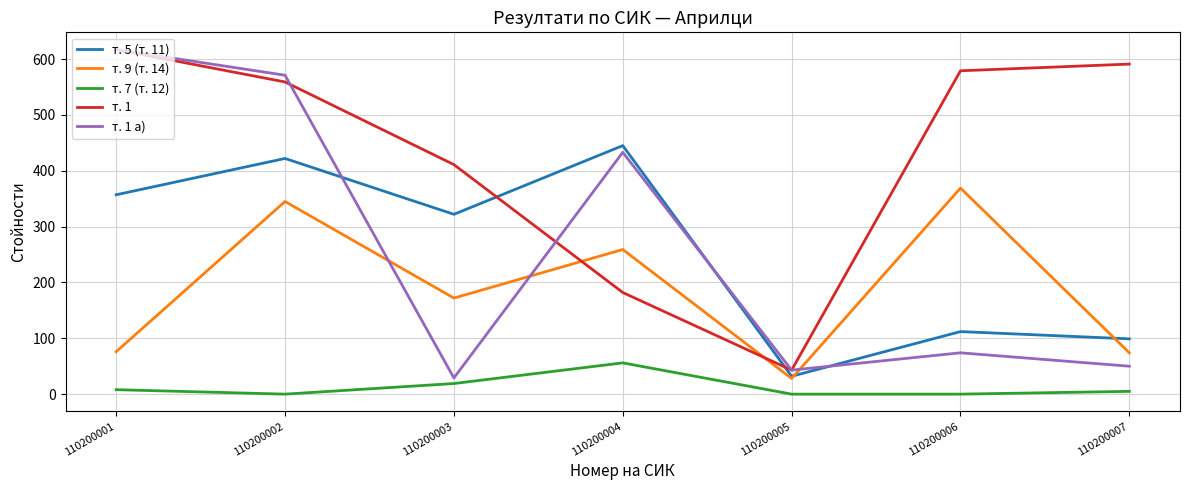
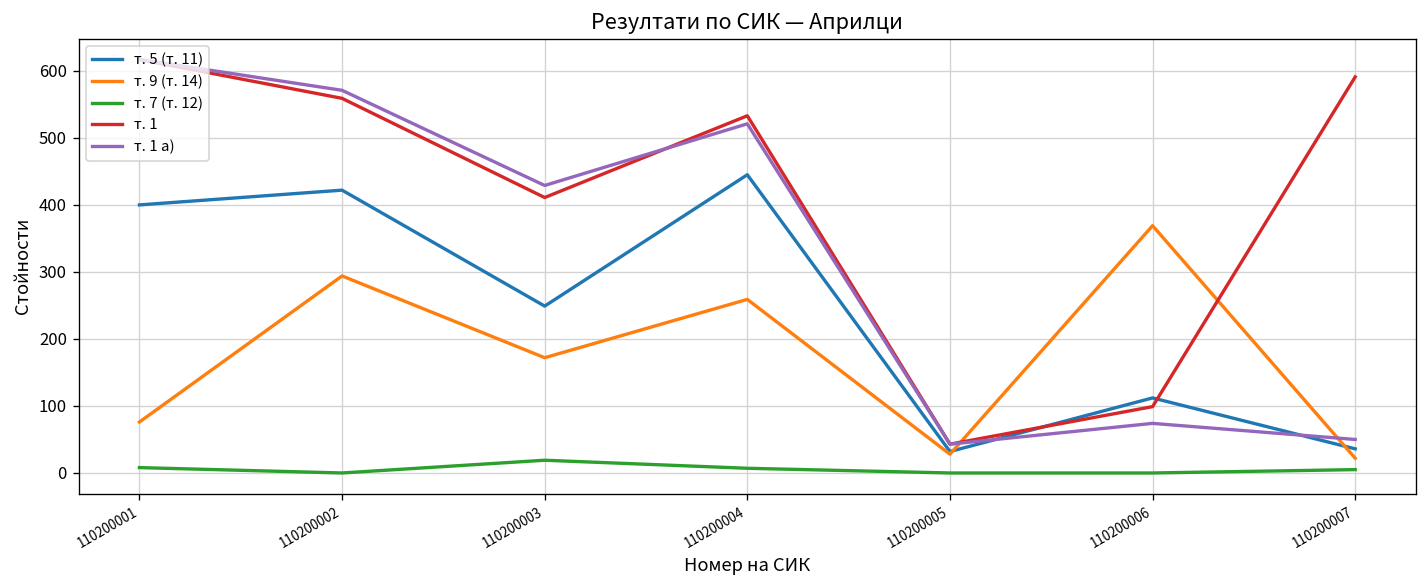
  {
    "т. 5 (т. 11)": {
-     "110200001": 360,
+     "110200001": 400,
      "110200002": 420,
-     "110200003": 320,
+     "110200003": 250,
      "110200004": 450,
      "110200006": 110,
-     "110200007": 100
+     "110200007": 40
    },
    "т. 9 (т. 14)": {
      "110200001": 80,
-     "110200002": 350,
+     "110200002": 290,
      "110200003": 170,
      "110200004": 260,
      "110200006": 370,
-     "110200007": 70
+     "110200007": 20
    },
    "т. 7 (т. 12)": {
      "110200001": 10,
      "110200002": 0,
      "110200003": 20,
-     "110200004": 60,
+     "110200004": 10,
      "110200005": 0,
      "110200006": 0,
      "110200007": 10
    },
    "т. 1": {
      "110200002": 560,
      "110200003": 410,
-     "110200004": 180,
-     "110200006": 580,
+     "110200004": 530,
+     "110200006": 100,
      "110200007": 590
    },
    "т. 1 а)": {
      "110200002": 570,
-     "110200003": 30,
-     "110200004": 430,
+     "110200003": 430,
+     "110200004": 520,
      "110200006": 70,
      "110200007": 50
    }
  }
